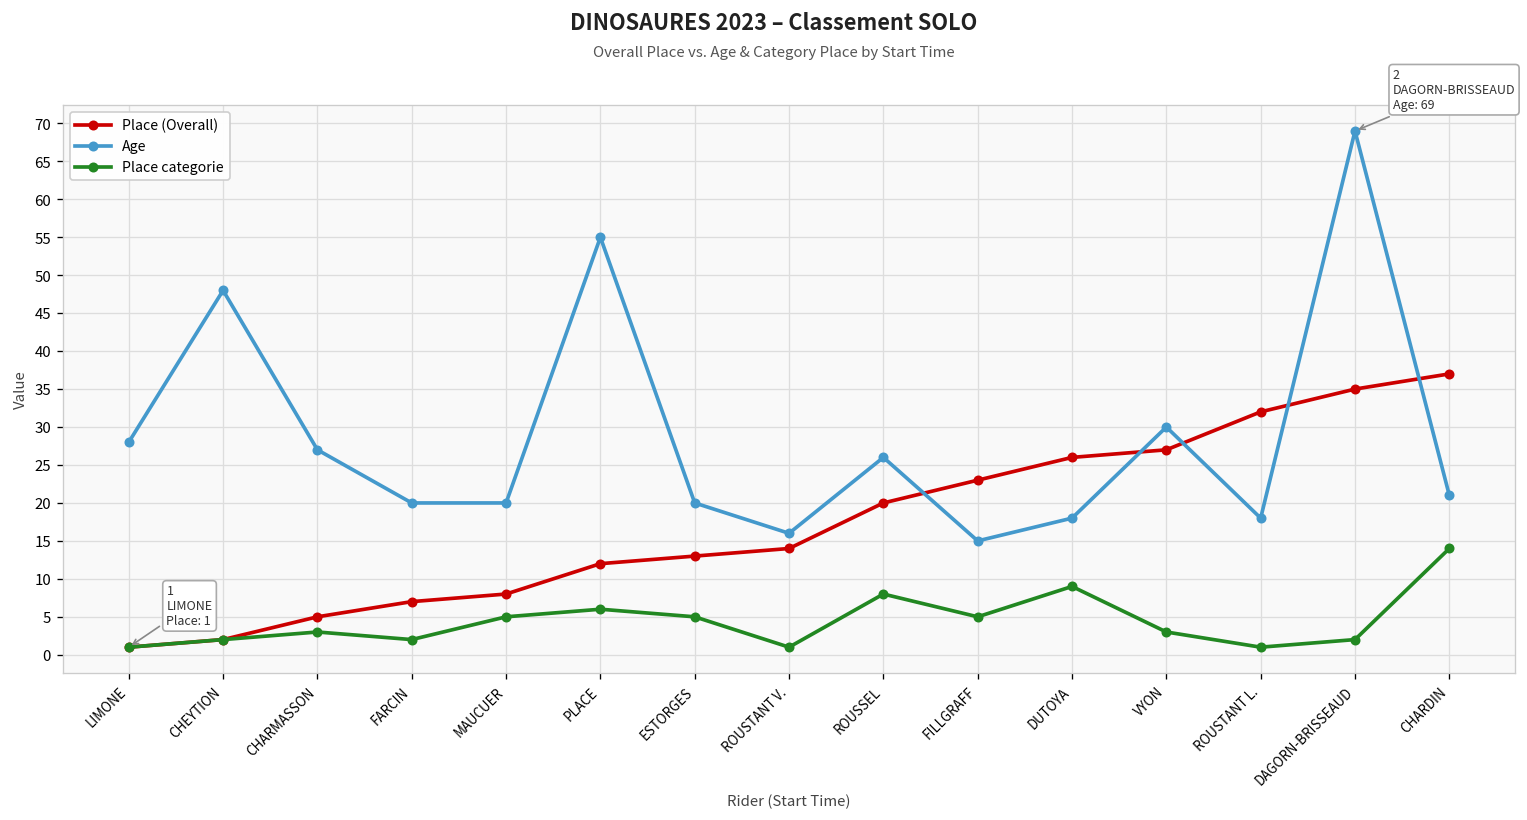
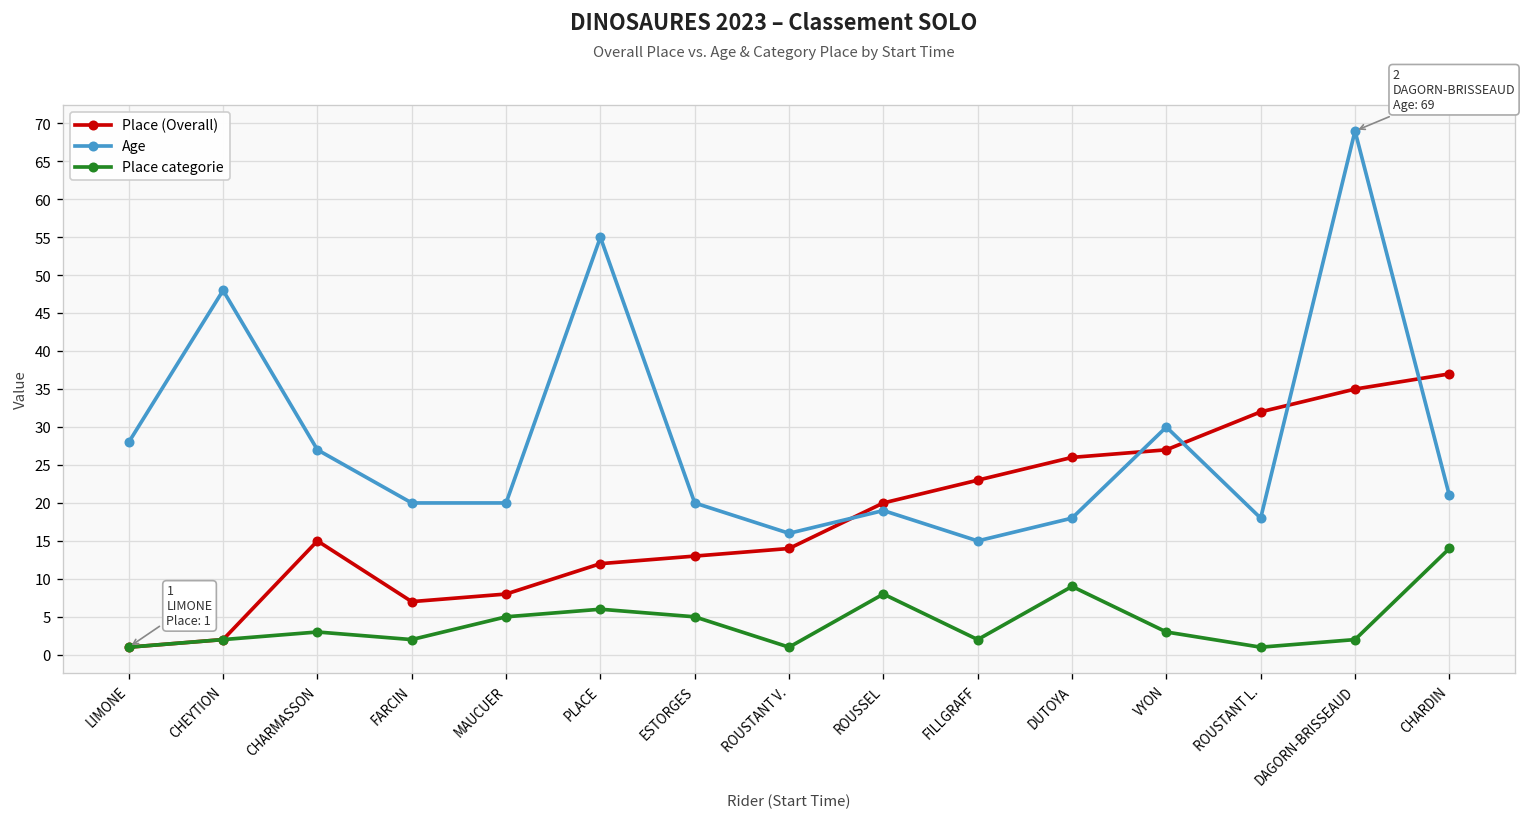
  {
    "Place (Overall)": {
-     "CHARMASSON": 5,
+     "CHARMASSON": 15,
      "FARCIN": 7,
      "MAUCUER": 8,
      "PLACE": 12,
      "ESTORGES": 13,
      "ROUSTANT V.": 14,
      "ROUSSEL": 20,
      "FILLGRAFF": 23,
      "DUTOYA": 26,
      "VYON": 27,
      "ROUSTANT L.": 32,
      "DAGORN-BRISSEAUD": 35,
      "CHARDIN": 37
    },
    "Age": {
      "LIMONE": 28,
      "CHEYTION": 48,
      "CHARMASSON": 27,
      "FARCIN": 20,
      "MAUCUER": 20,
      "PLACE": 55,
      "ESTORGES": 20,
      "ROUSTANT V.": 16,
-     "ROUSSEL": 26,
+     "ROUSSEL": 19,
      "FILLGRAFF": 15,
      "DUTOYA": 18,
      "VYON": 30,
      "ROUSTANT L.": 18,
      "CHARDIN": 21
    },
    "Place categorie": {
      "CHARMASSON": 3,
      "FARCIN": 2,
      "MAUCUER": 5,
      "PLACE": 6,
      "ESTORGES": 5,
      "ROUSTANT V.": 1,
      "ROUSSEL": 8,
-     "FILLGRAFF": 5,
+     "FILLGRAFF": 2,
      "DUTOYA": 9,
      "VYON": 3,
      "ROUSTANT L.": 1,
      "DAGORN-BRISSEAUD": 2,
      "CHARDIN": 14
    }
  }
